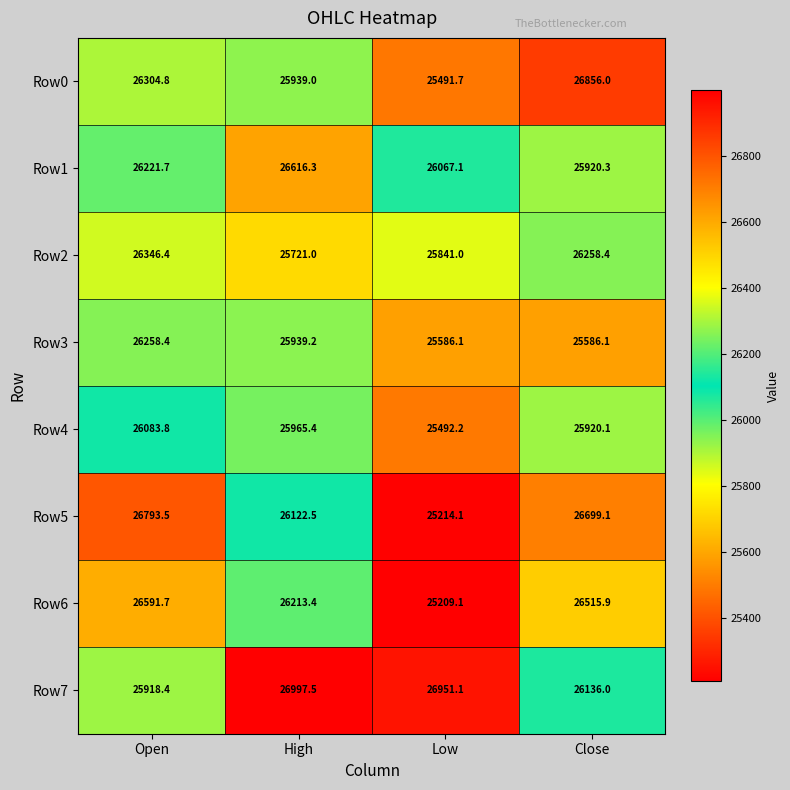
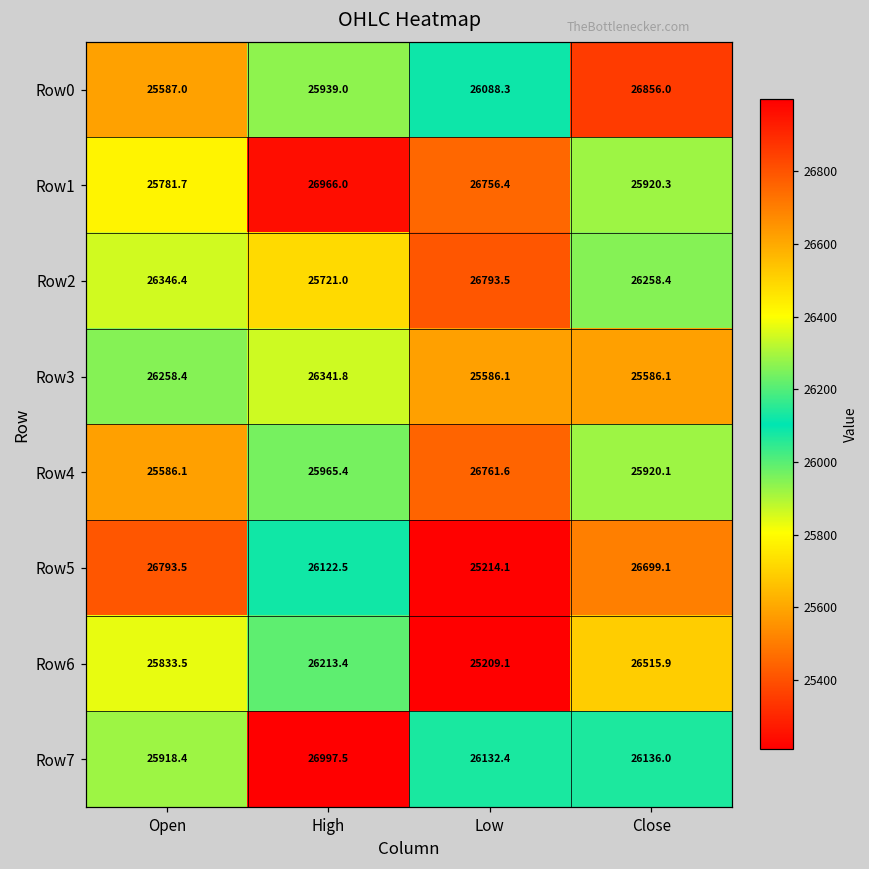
  {
    "Row0": {
-     "Open": 26304.8,
+     "Open": 25587.0,
      "High": 25939.0,
-     "Low": 25491.7,
+     "Low": 26088.3,
      "Close": 26856.0
    },
    "Row1": {
-     "Open": 26221.7,
-     "High": 26616.3,
-     "Low": 26067.1,
+     "Open": 25781.7,
+     "High": 26966.0,
+     "Low": 26756.4,
      "Close": 25920.3
    },
    "Row2": {
      "Open": 26346.4,
      "High": 25721.0,
-     "Low": 25841.0,
+     "Low": 26793.5,
      "Close": 26258.4
    },
    "Row3": {
      "Open": 26258.4,
-     "High": 25939.2,
+     "High": 26341.8,
      "Low": 25586.1,
      "Close": 25586.1
    },
    "Row4": {
-     "Open": 26083.8,
+     "Open": 25586.1,
      "High": 25965.4,
-     "Low": 25492.2,
+     "Low": 26761.6,
      "Close": 25920.1
    },
    "Row5": {
      "Open": 26793.5,
      "High": 26122.5,
      "Low": 25214.1,
      "Close": 26699.1
    },
    "Row6": {
-     "Open": 26591.7,
+     "Open": 25833.5,
      "High": 26213.4,
      "Low": 25209.1,
      "Close": 26515.9
    },
    "Row7": {
      "Open": 25918.4,
      "High": 26997.5,
-     "Low": 26951.1,
+     "Low": 26132.4,
      "Close": 26136.0
    }
  }
